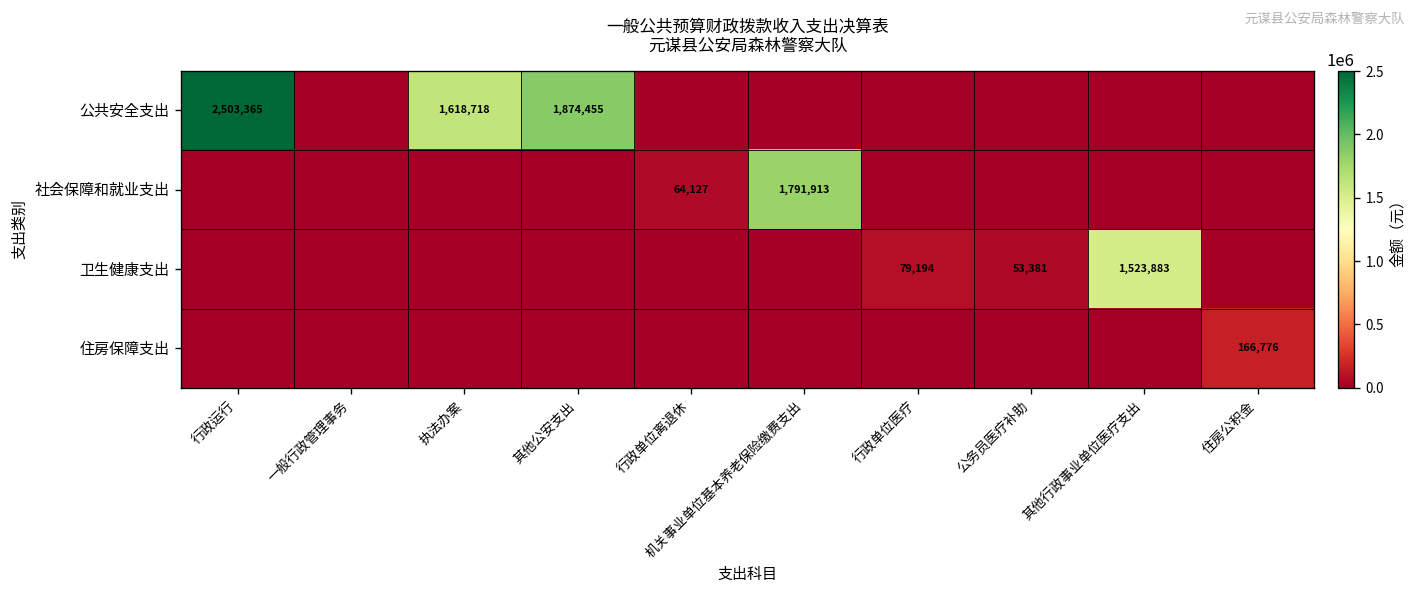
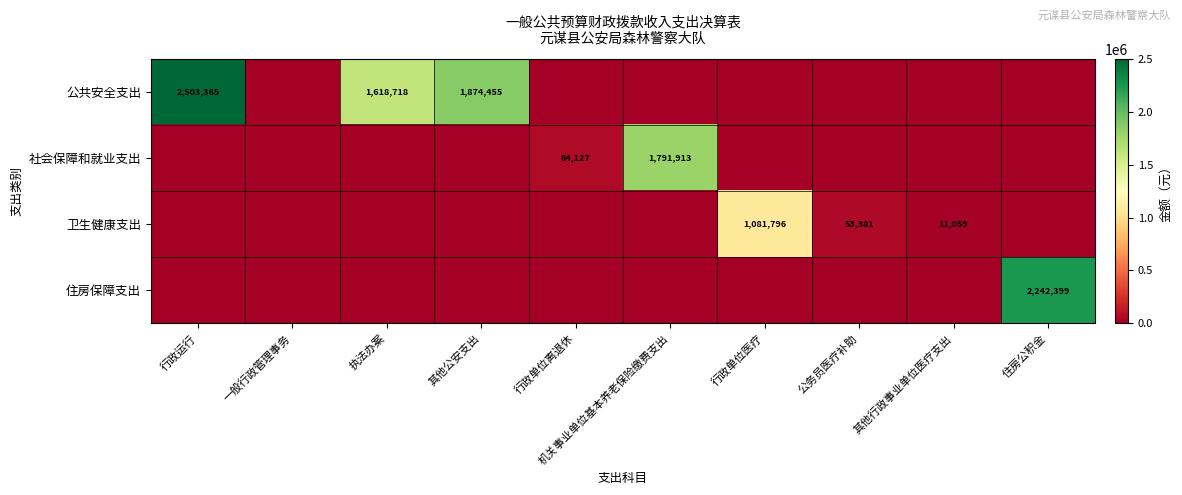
  {
    "公共安全支出": {
      "行政运行": "2,503,365",
      "执法办案": "1,618,718",
      "其他公安支出": "1,874,455"
    },
    "社会保障和就业支出": {
      "行政单位离退休": "64,127",
      "机关事业单位基本养老保险缴费支出": "1,791,913"
    },
    "卫生健康支出": {
-     "行政单位医疗": "79,194",
+     "行政单位医疗": "1,081,796",
      "公务员医疗补助": "53,381",
-     "其他行政事业单位医疗支出": "1,523,883"
+     "其他行政事业单位医疗支出": "11,059"
    },
    "住房保障支出": {
-     "住房公积金": "166,776"
+     "住房公积金": "2,242,399"
    }
  }
